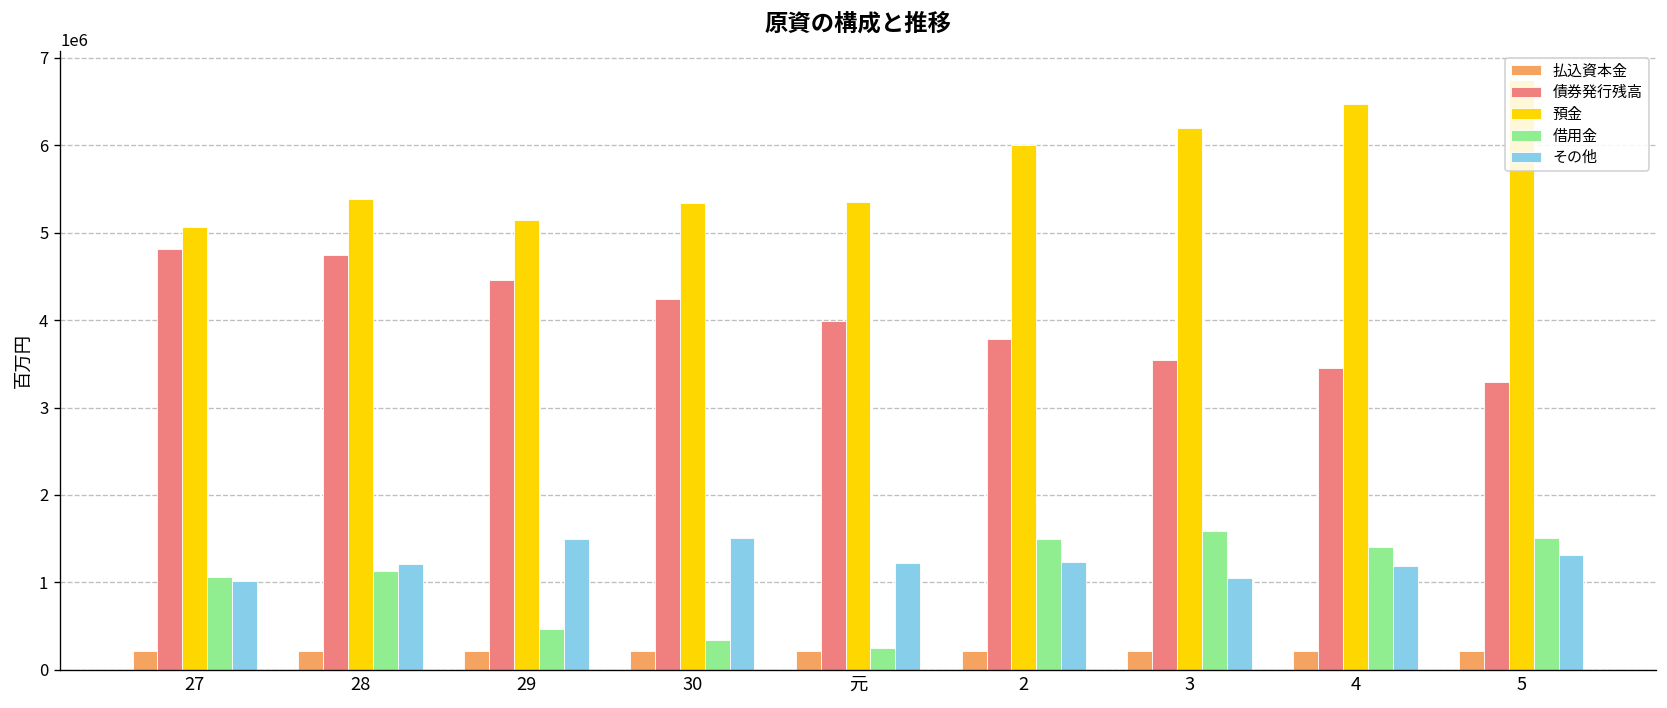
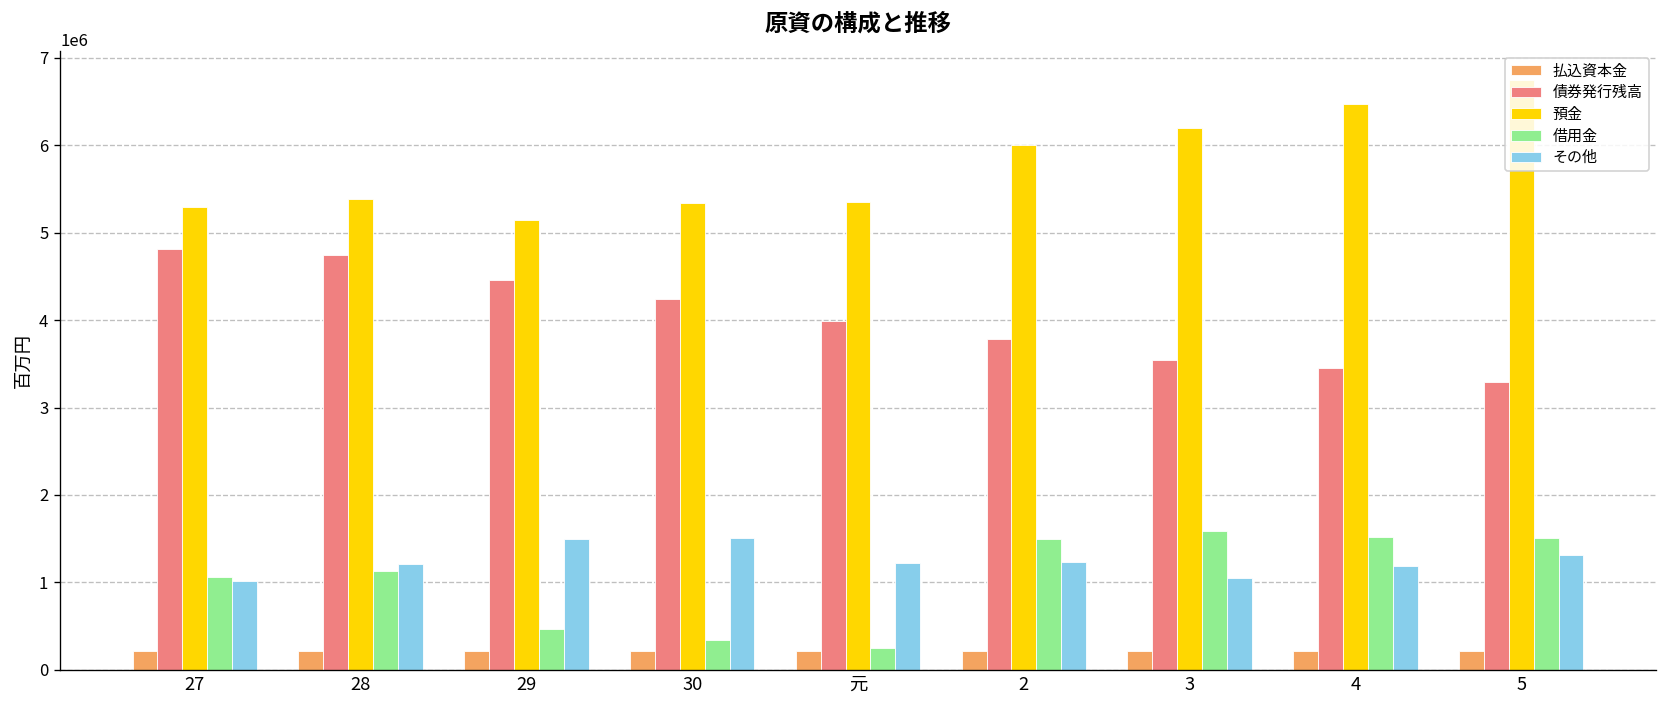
  {
    "預金": {
-     "27": 5100000,
+     "27": 5300000,
      "28": 5400000,
      "29": 5100000,
      "30": 5300000,
      "元": 5400000,
      "2": 6000000,
      "3": 6200000,
      "4": 6500000
    },
    "借用金": {
      "27": 1100000,
      "28": 1100000,
      "29": 500000,
      "30": 300000,
      "元": 300000,
      "2": 1500000,
      "3": 1600000,
-     "4": 1400000,
+     "4": 1500000,
      "5": 1500000
    },
    "その他": {
      "27": 1000000,
      "28": 1200000,
      "29": 1500000,
      "30": 1500000,
      "元": 1200000,
      "2": 1200000,
      "3": 1100000,
      "4": 1200000,
      "5": 1300000
    }
  }
